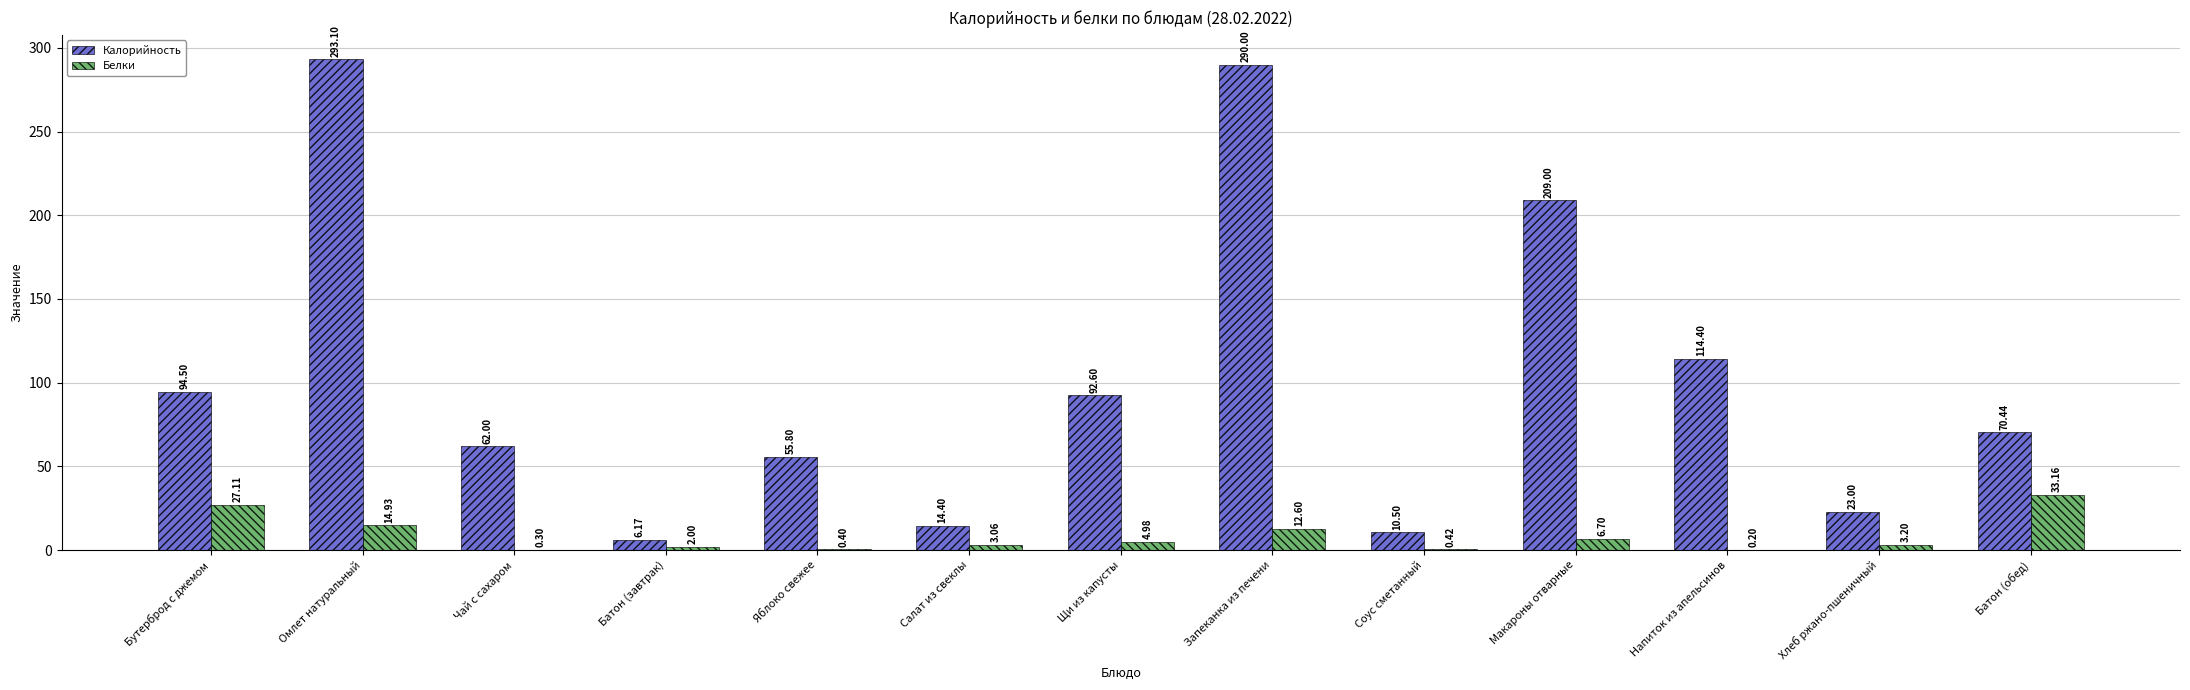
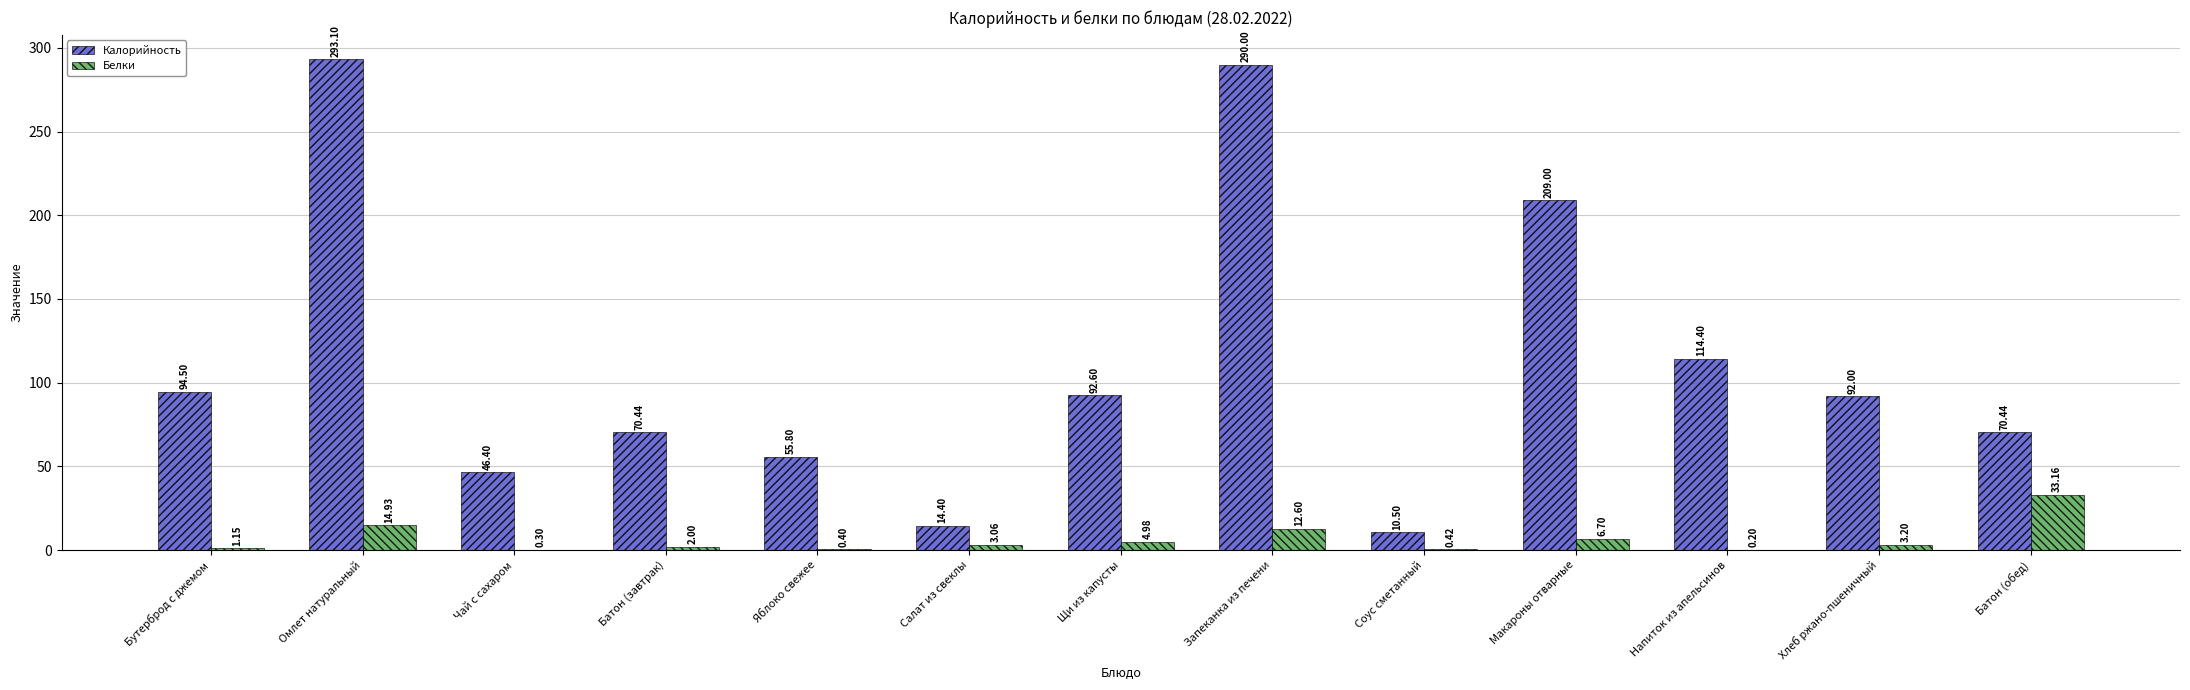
  {
    "Калорийность": {
      "Бутерброд с джемом": 94.50,
      "Омлет натуральный": 293.10,
-     "Чай с сахаром": 62.00,
-     "Батон (завтрак)": 6.17,
+     "Чай с сахаром": 46.40,
+     "Батон (завтрак)": 70.44,
      "Яблоко свежее": 55.80,
      "Салат из свеклы": 14.40,
      "Щи из капусты": 92.60,
      "Запеканка из печени": 290.00,
      "Соус сметанный": 10.50,
      "Макароны отварные": 209.00,
      "Напиток из апельсинов": 114.40,
-     "Хлеб ржано-пшеничный": 23.00,
+     "Хлеб ржано-пшеничный": 92.00,
      "Батон (обед)": 70.44
    },
    "Белки": {
-     "Бутерброд с джемом": 27.11,
+     "Бутерброд с джемом": 1.15,
      "Омлет натуральный": 14.93,
      "Чай с сахаром": 0.30,
      "Батон (завтрак)": 2.00,
      "Яблоко свежее": 0.40,
      "Салат из свеклы": 3.06,
      "Щи из капусты": 4.98,
      "Запеканка из печени": 12.60,
      "Соус сметанный": 0.42,
      "Макароны отварные": 6.70,
      "Напиток из апельсинов": 0.20,
      "Хлеб ржано-пшеничный": 3.20,
      "Батон (обед)": 33.16
    }
  }
